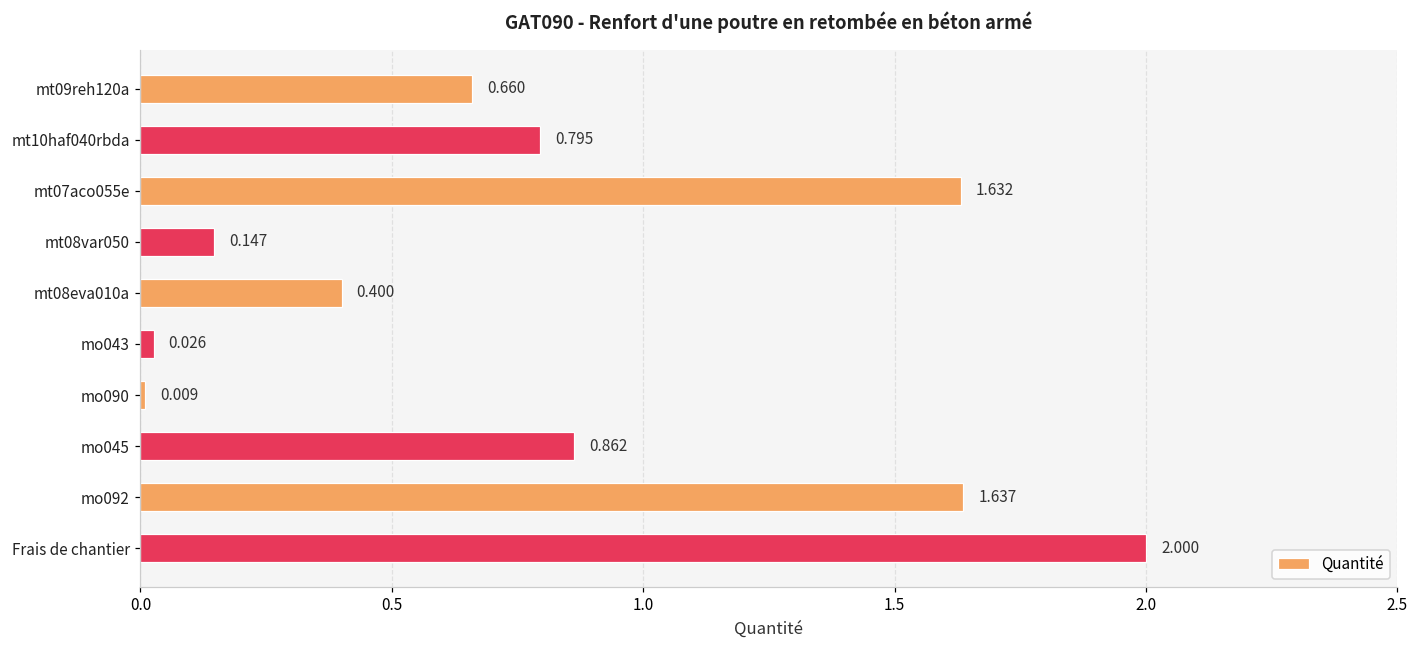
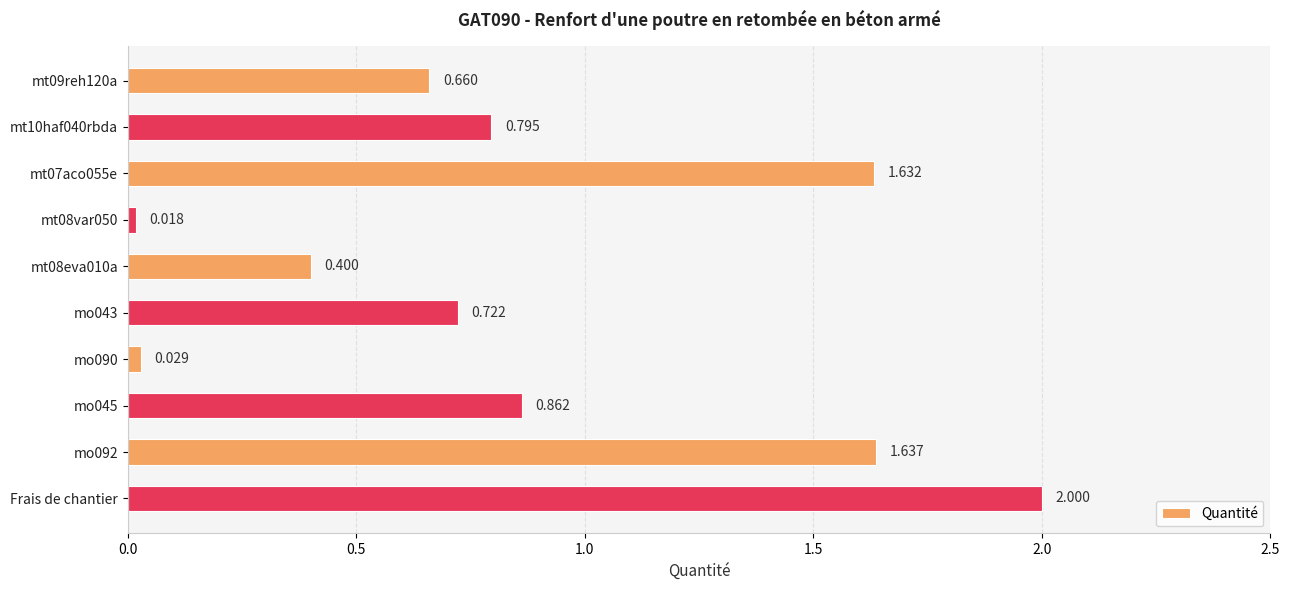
  {
    "mt09reh120a": 0.660,
    "mt10haf040rbda": 0.795,
    "mt07aco055e": 1.632,
-   "mt08var050": 0.147,
+   "mt08var050": 0.018,
    "mt08eva010a": 0.400,
-   "mo043": 0.026,
-   "mo090": 0.009,
+   "mo043": 0.722,
+   "mo090": 0.029,
    "mo045": 0.862,
    "mo092": 1.637,
    "Frais de chantier": 2.000
  }
